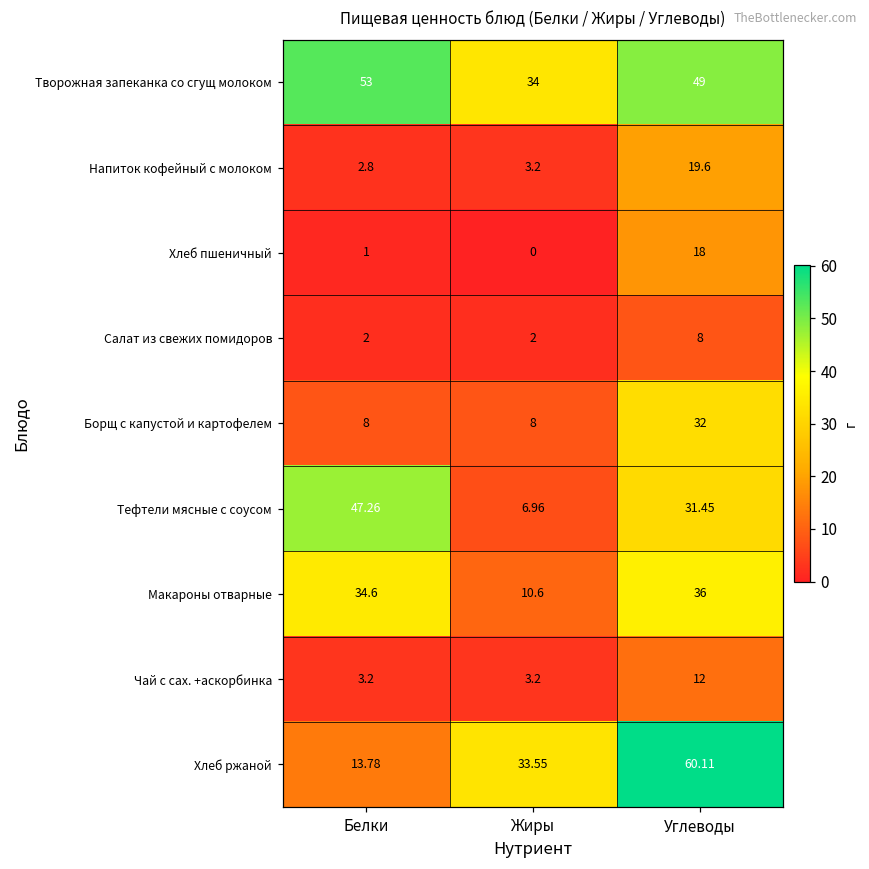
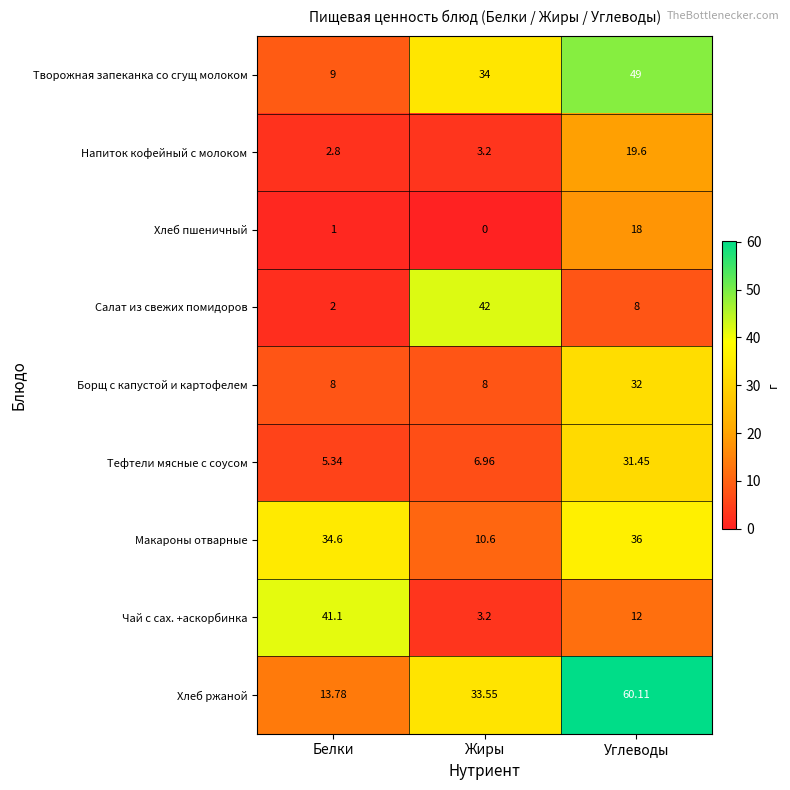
  {
    "Творожная запеканка со сгущ молоком": {
-     "Белки": 53,
+     "Белки": 9,
      "Жиры": 34,
      "Углеводы": 49
    },
    "Напиток кофейный с молоком": {
      "Белки": 2.8,
      "Жиры": 3.2,
      "Углеводы": 19.6
    },
    "Хлеб пшеничный": {
      "Белки": 1,
      "Жиры": 0,
      "Углеводы": 18
    },
    "Салат из свежих помидоров": {
      "Белки": 2,
-     "Жиры": 2,
+     "Жиры": 42,
      "Углеводы": 8
    },
    "Борщ с капустой и картофелем": {
      "Белки": 8,
      "Жиры": 8,
      "Углеводы": 32
    },
    "Тефтели мясные с соусом": {
-     "Белки": 47.26,
+     "Белки": 5.34,
      "Жиры": 6.96,
      "Углеводы": 31.45
    },
    "Макароны отварные": {
      "Белки": 34.6,
      "Жиры": 10.6,
      "Углеводы": 36
    },
    "Чай с сах. +аскорбинка": {
-     "Белки": 3.2,
+     "Белки": 41.1,
      "Жиры": 3.2,
      "Углеводы": 12
    },
    "Хлеб ржаной": {
      "Белки": 13.78,
      "Жиры": 33.55,
      "Углеводы": 60.11
    }
  }
